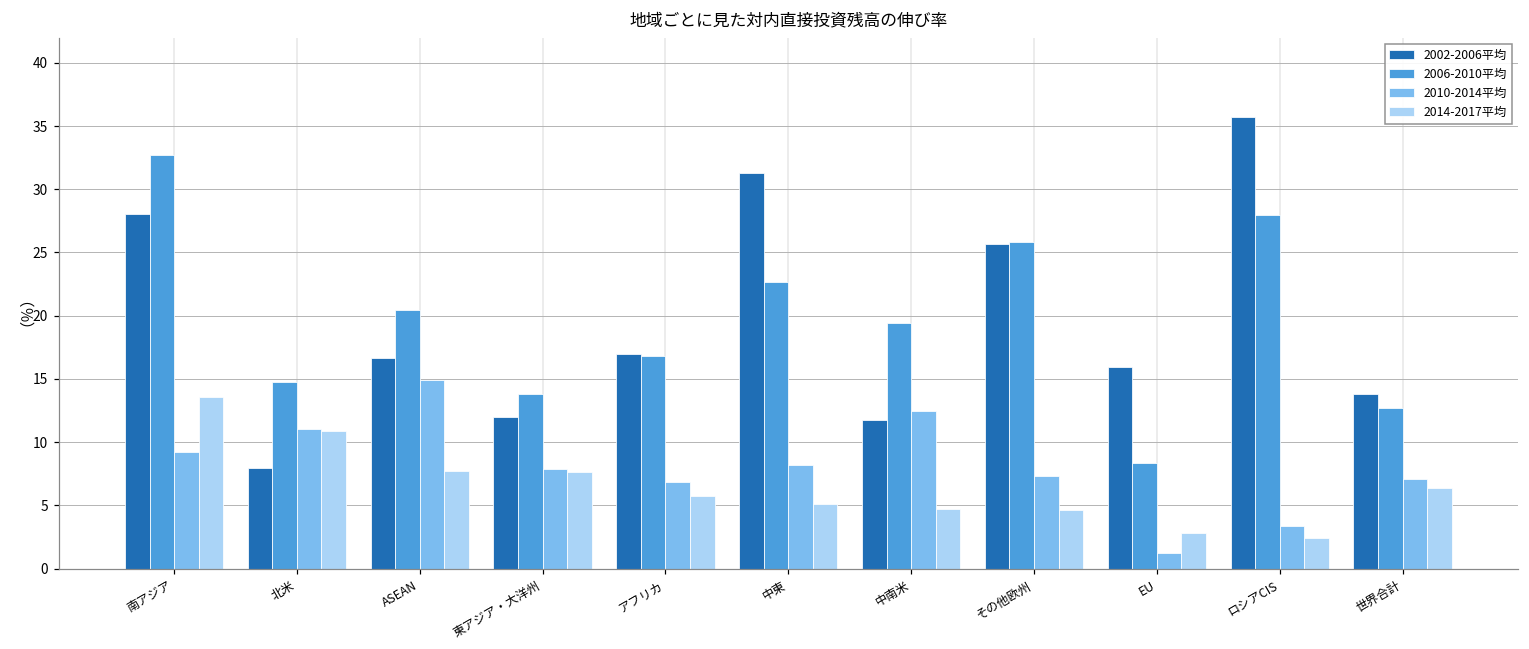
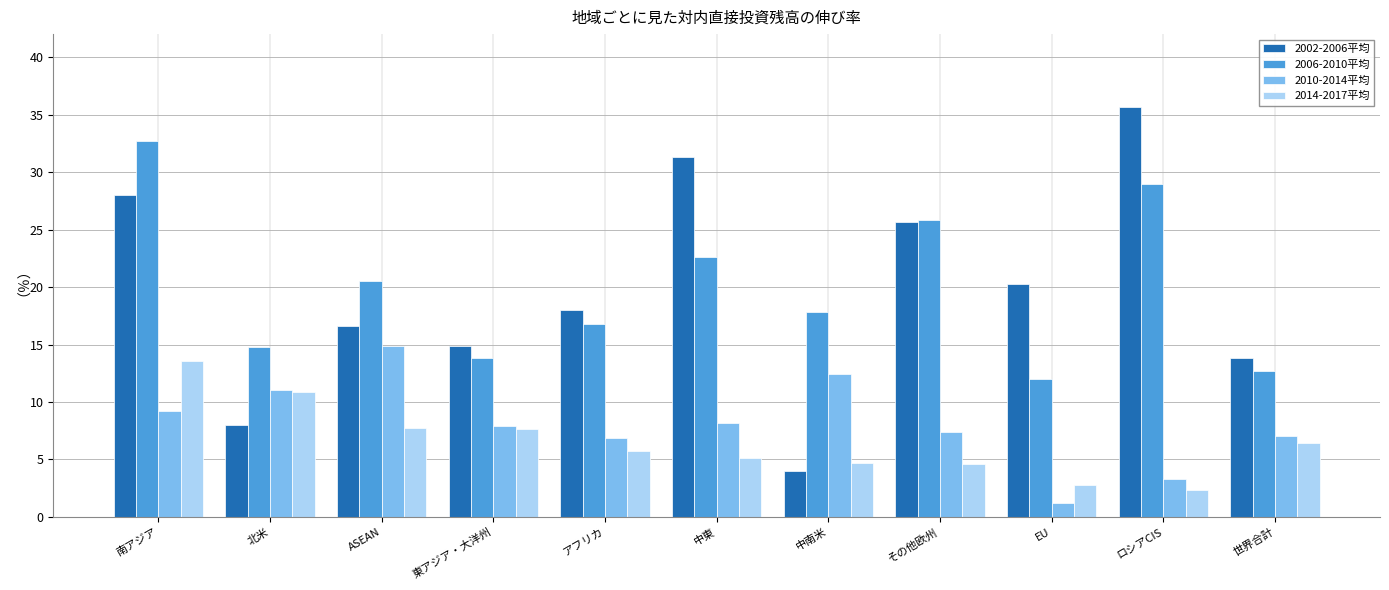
  {
    "2002-2006平均": {
      "南アジア": 28.0,
      "北米": 8.0,
      "ASEAN": 16.6,
-     "東アジア・大洋州": 12.0,
-     "アフリカ": 17.0,
+     "東アジア・大洋州": 14.8,
+     "アフリカ": 18.0,
      "中東": 31.3,
-     "中南米": 11.7,
+     "中南米": 4.0,
      "その他欧州": 25.7,
-     "EU": 15.9,
+     "EU": 20.3,
      "ロシアCIS": 35.7,
      "世界合計": 13.8
    },
    "2006-2010平均": {
      "南アジア": 32.7,
      "北米": 14.8,
      "ASEAN": 20.5,
      "東アジア・大洋州": 13.8,
      "アフリカ": 16.8,
      "中東": 22.6,
-     "中南米": 19.4,
+     "中南米": 17.8,
      "その他欧州": 25.8,
-     "EU": 8.4,
-     "ロシアCIS": 27.9,
+     "EU": 12.0,
+     "ロシアCIS": 29.0,
      "世界合計": 12.7
    }
  }
